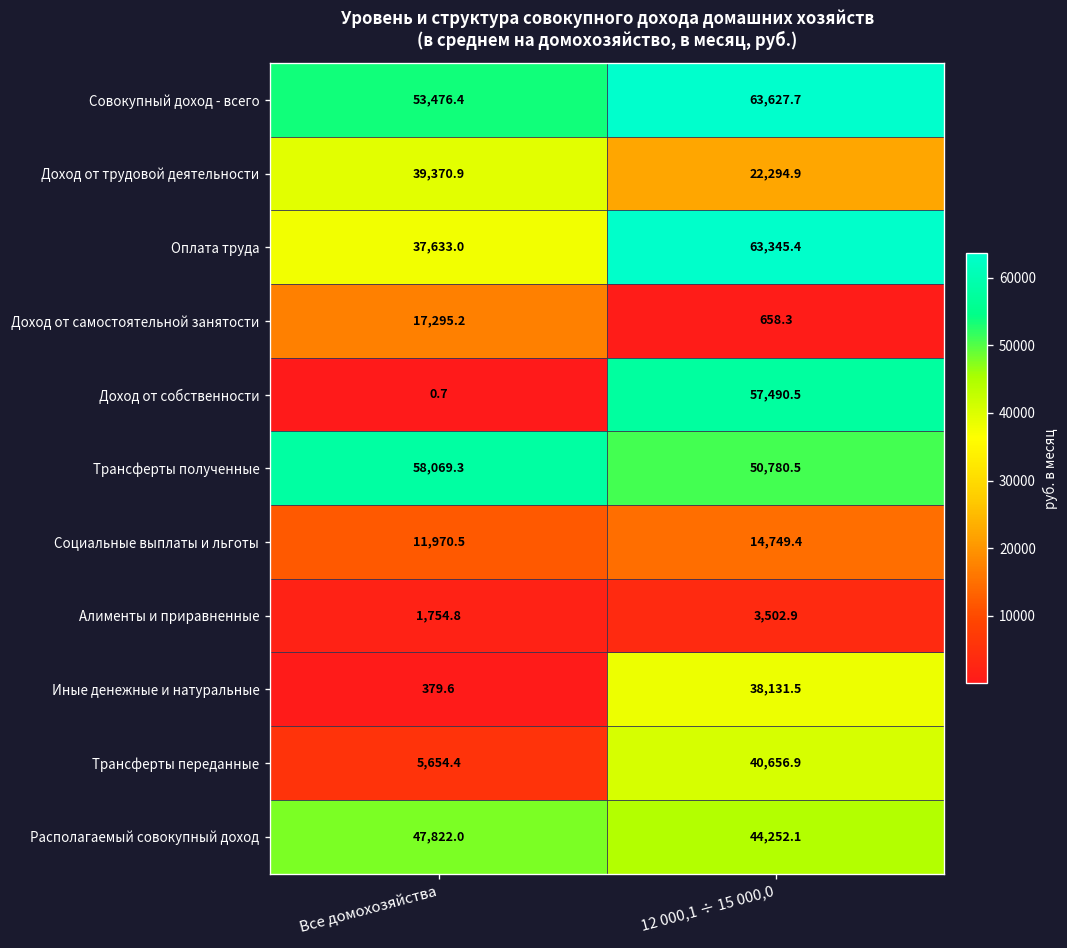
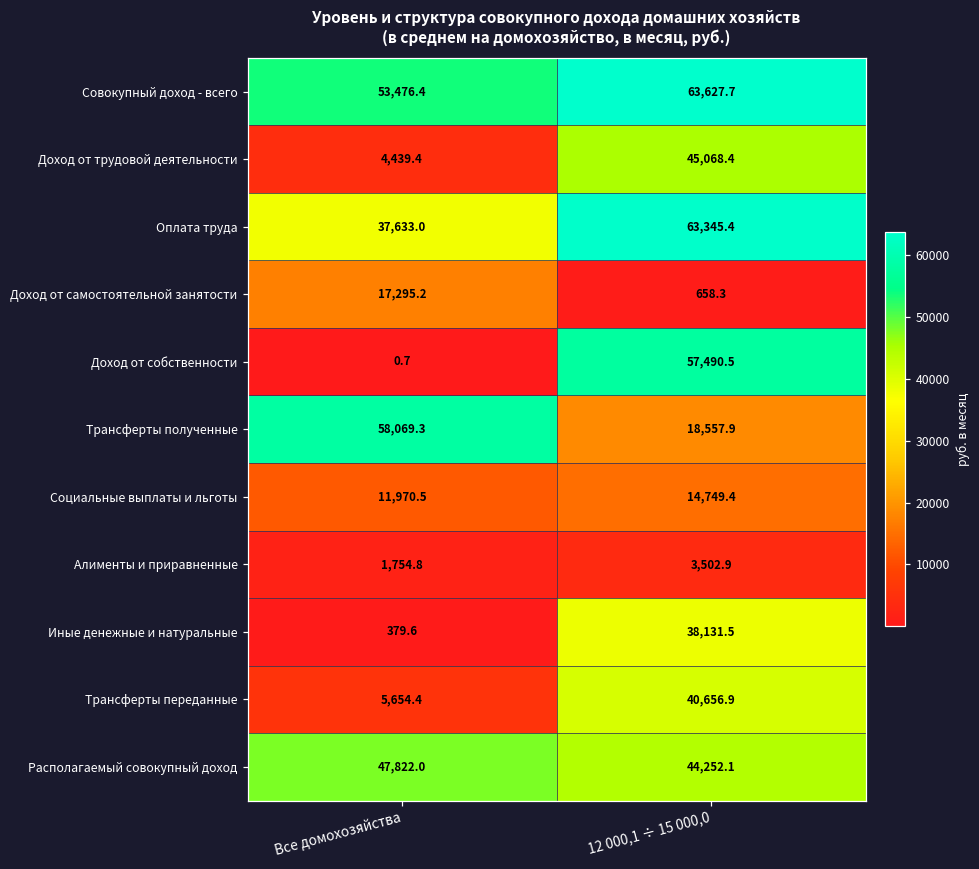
  {
    "Совокупный доход - всего": {
      "Все домохозяйства": "53,476.4",
      "12 000,1 ÷ 15 000,0": "63,627.7"
    },
    "Доход от трудовой деятельности": {
-     "Все домохозяйства": "39,370.9",
-     "12 000,1 ÷ 15 000,0": "22,294.9"
+     "Все домохозяйства": "4,439.4",
+     "12 000,1 ÷ 15 000,0": "45,068.4"
    },
    "Оплата труда": {
      "Все домохозяйства": "37,633.0",
      "12 000,1 ÷ 15 000,0": "63,345.4"
    },
    "Доход от самостоятельной занятости": {
      "Все домохозяйства": "17,295.2",
      "12 000,1 ÷ 15 000,0": "658.3"
    },
    "Доход от собственности": {
      "Все домохозяйства": "0.7",
      "12 000,1 ÷ 15 000,0": "57,490.5"
    },
    "Трансферты полученные": {
      "Все домохозяйства": "58,069.3",
-     "12 000,1 ÷ 15 000,0": "50,780.5"
+     "12 000,1 ÷ 15 000,0": "18,557.9"
    },
    "Социальные выплаты и льготы": {
      "Все домохозяйства": "11,970.5",
      "12 000,1 ÷ 15 000,0": "14,749.4"
    },
    "Алименты и приравненные": {
      "Все домохозяйства": "1,754.8",
      "12 000,1 ÷ 15 000,0": "3,502.9"
    },
    "Иные денежные и натуральные": {
      "Все домохозяйства": "379.6",
      "12 000,1 ÷ 15 000,0": "38,131.5"
    },
    "Трансферты переданные": {
      "Все домохозяйства": "5,654.4",
      "12 000,1 ÷ 15 000,0": "40,656.9"
    },
    "Располагаемый совокупный доход": {
      "Все домохозяйства": "47,822.0",
      "12 000,1 ÷ 15 000,0": "44,252.1"
    }
  }
